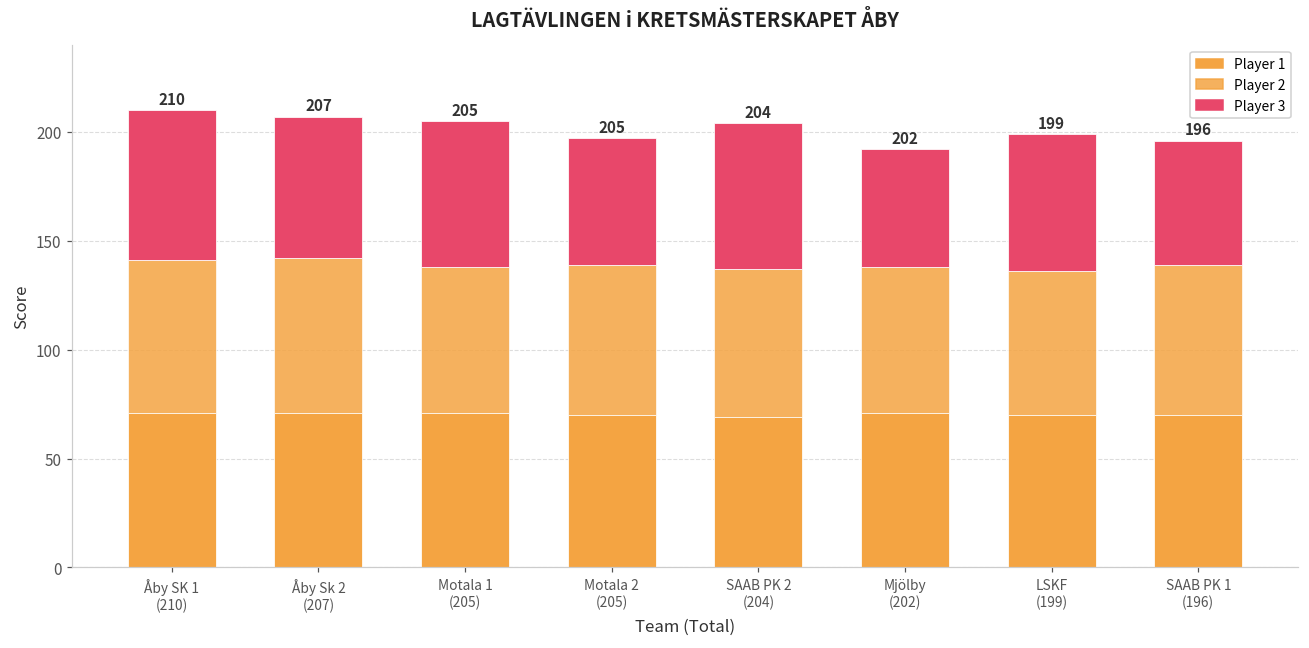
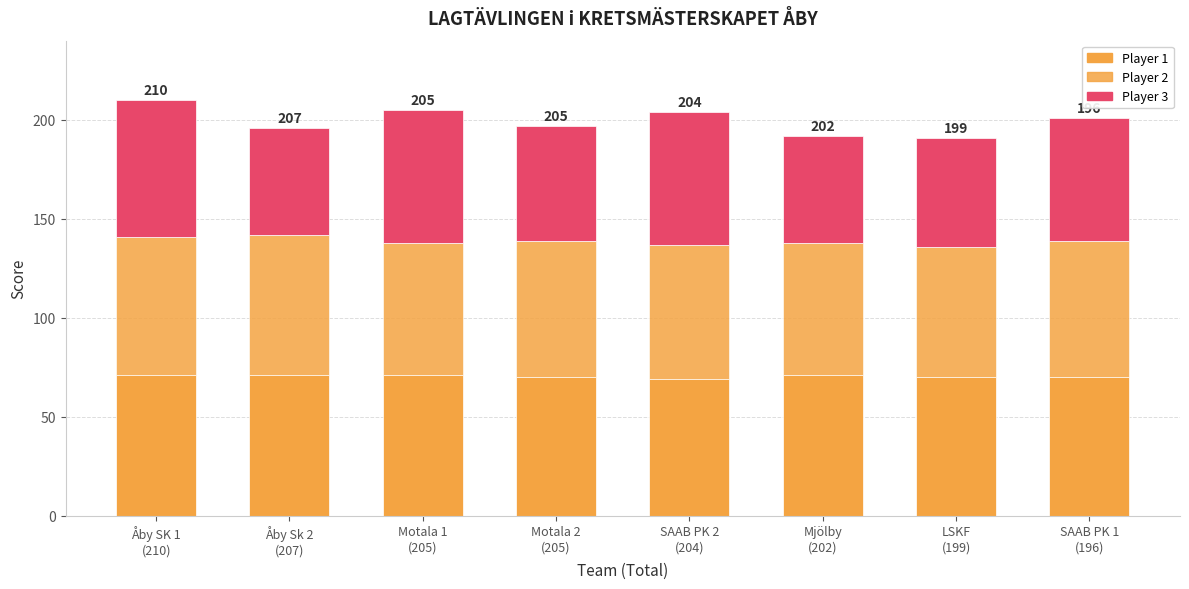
  {
    "Player 3": {
-     "Åby Sk 2 (207)": 65,
-     "LSKF (199)": 63,
-     "SAAB PK 1 (196)": 57
+     "Åby Sk 2 (207)": 54,
+     "LSKF (199)": 55,
+     "SAAB PK 1 (196)": 62
    }
  }
